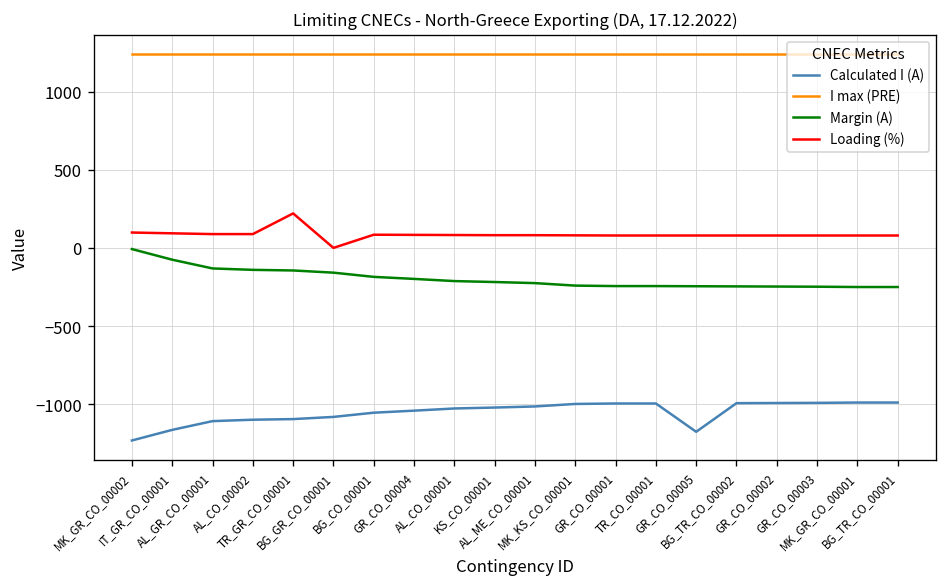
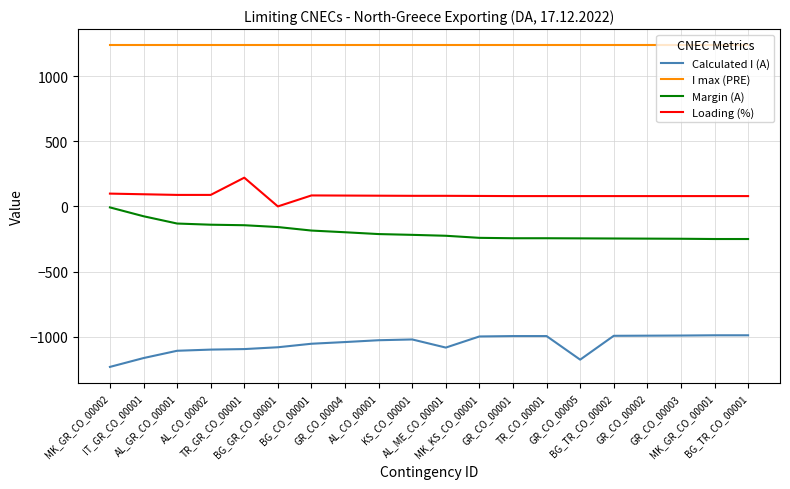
  {
    "Calculated I (A)": {
      "MK_GR_CO_00002": -1230,
      "IT_GR_CO_00001": -1170,
      "AL_GR_CO_00001": -1110,
      "AL_CO_00002": -1100,
      "TR_GR_CO_00001": -1100,
      "BG_GR_CO_00001": -1080,
      "BG_CO_00001": -1060,
      "GR_CO_00004": -1040,
      "AL_CO_00001": -1030,
      "KS_CO_00001": -1020,
-     "AL_ME_CO_00001": -1020,
+     "AL_ME_CO_00001": -1080,
      "MK_KS_CO_00001": -1000,
      "GR_CO_00001": -1000,
      "TR_CO_00001": -1000,
      "GR_CO_00005": -1180,
      "BG_TR_CO_00002": -990,
      "GR_CO_00002": -990,
      "GR_CO_00003": -990,
      "MK_GR_CO_00001": -990,
      "BG_TR_CO_00001": -990
    },
    "I max (PRE)": {
      "MK_GR_CO_00002": 1240,
      "IT_GR_CO_00001": 1240,
      "AL_GR_CO_00001": 1240,
      "AL_CO_00002": 1240,
      "TR_GR_CO_00001": 1240,
      "BG_GR_CO_00001": 1240,
      "BG_CO_00001": 1240,
      "GR_CO_00004": 1240,
      "AL_CO_00001": 1240,
      "KS_CO_00001": 1240,
      "AL_ME_CO_00001": 1240,
      "MK_KS_CO_00001": 1240,
      "GR_CO_00001": 1240,
      "TR_CO_00001": 1240,
      "GR_CO_00005": 1240,
      "BG_TR_CO_00002": 1240,
      "GR_CO_00002": 1240
    },
    "Margin (A)": {
      "MK_GR_CO_00002": -10,
      "IT_GR_CO_00001": -80,
      "AL_GR_CO_00001": -130,
      "AL_CO_00002": -140,
      "TR_GR_CO_00001": -140,
      "BG_GR_CO_00001": -160,
      "BG_CO_00001": -190,
      "GR_CO_00004": -200,
      "AL_CO_00001": -210,
      "KS_CO_00001": -220,
      "AL_ME_CO_00001": -230,
      "MK_KS_CO_00001": -240,
      "GR_CO_00001": -240,
      "TR_CO_00001": -240,
      "GR_CO_00005": -250,
      "BG_TR_CO_00002": -250,
      "GR_CO_00002": -250,
      "GR_CO_00003": -250,
      "MK_GR_CO_00001": -250,
      "BG_TR_CO_00001": -250
    },
    "Loading (%)": {
      "MK_GR_CO_00002": 100,
      "IT_GR_CO_00001": 90,
      "AL_GR_CO_00001": 90,
      "AL_CO_00002": 90,
      "TR_GR_CO_00001": 220,
      "BG_GR_CO_00001": 0,
      "BG_CO_00001": 90,
      "GR_CO_00004": 80,
      "AL_CO_00001": 80,
      "KS_CO_00001": 80,
      "AL_ME_CO_00001": 80,
      "MK_KS_CO_00001": 80,
      "GR_CO_00001": 80,
      "TR_CO_00001": 80,
      "GR_CO_00005": 80,
      "BG_TR_CO_00002": 80,
      "GR_CO_00002": 80,
      "GR_CO_00003": 80,
      "MK_GR_CO_00001": 80,
      "BG_TR_CO_00001": 80
    }
  }
